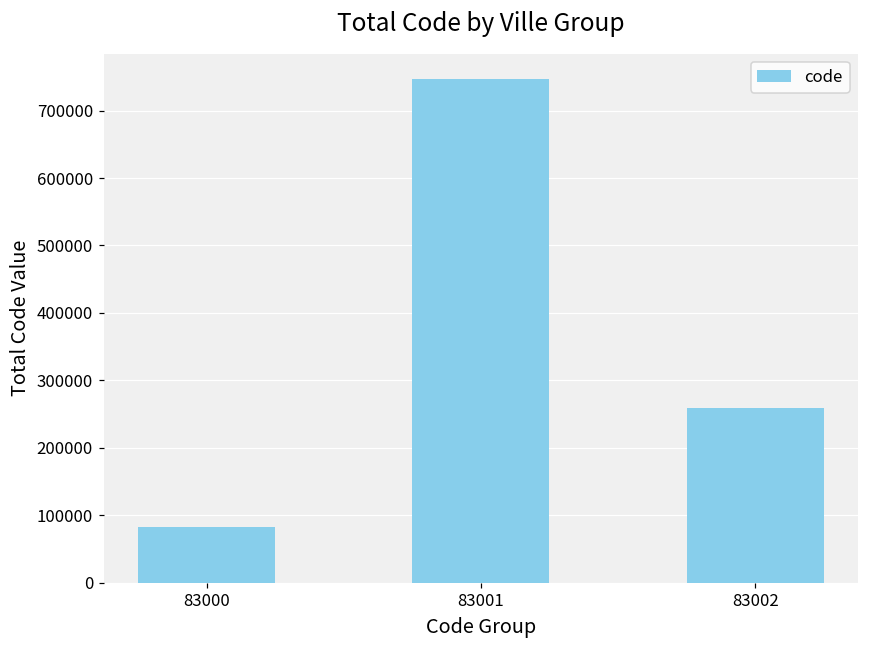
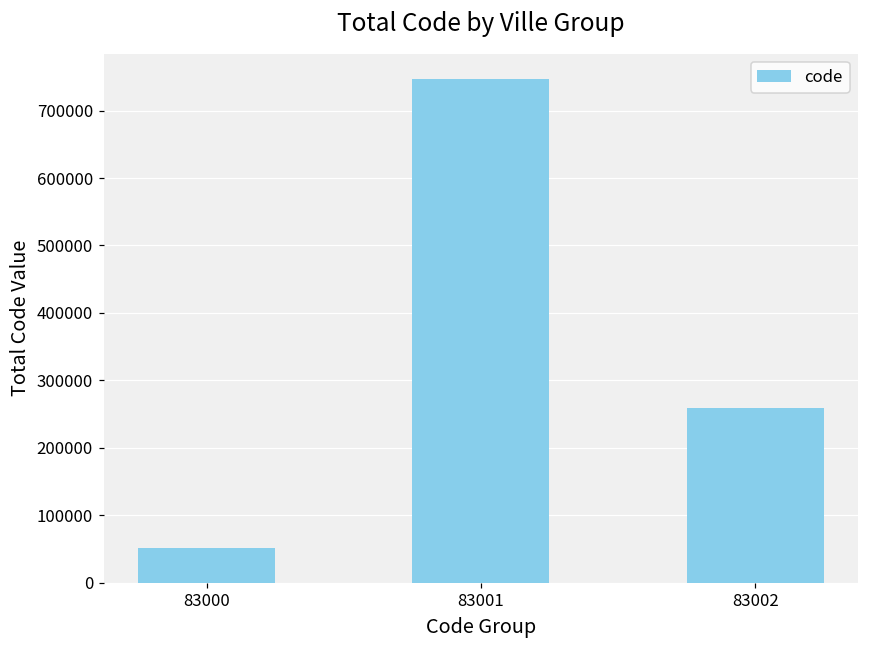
  {
-   "83000": 80000,
+   "83000": 50000,
    "83001": 750000,
    "83002": 260000
  }
